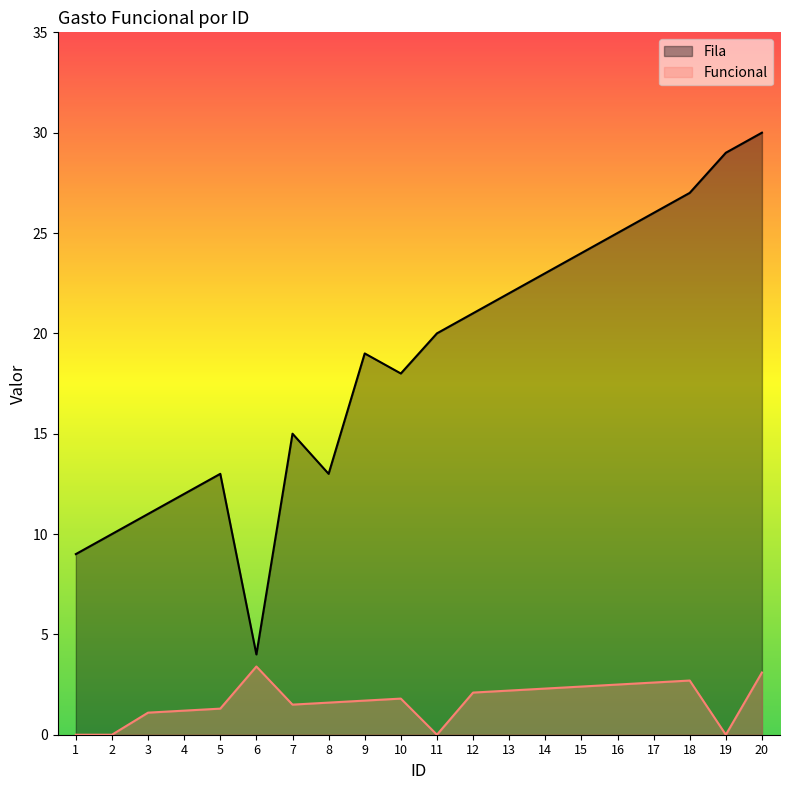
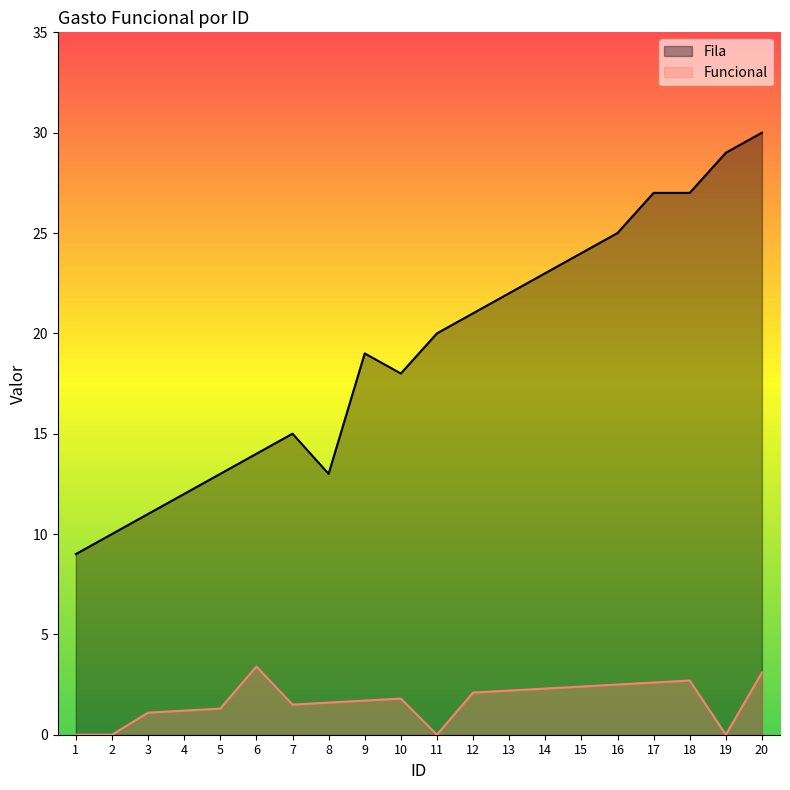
  {
    "Fila": {
      "1": 9,
      "2": 10,
      "3": 11,
      "4": 12,
      "5": 13,
-     "6": 4,
+     "6": 14,
      "7": 15,
      "8": 13,
      "9": 19,
      "10": 18,
      "11": 20,
      "12": 21,
      "13": 22,
      "14": 23,
      "15": 24,
      "16": 25,
-     "17": 26,
+     "17": 27,
      "18": 27,
      "19": 29,
      "20": 30
    },
    "Funcional": {
      "1": 0,
      "2": 0,
      "3": 1,
      "4": 1.2,
      "5": 1.3,
      "6": 3.4,
      "7": 1.5,
      "8": 1.6,
      "9": 1.7,
      "10": 1.8,
      "11": 0,
      "12": 2,
      "13": 2.2,
      "14": 2.3,
      "15": 2.4,
      "16": 2.5,
      "17": 2.6,
      "18": 2.7,
      "19": 0,
      "20": 3
    }
  }
